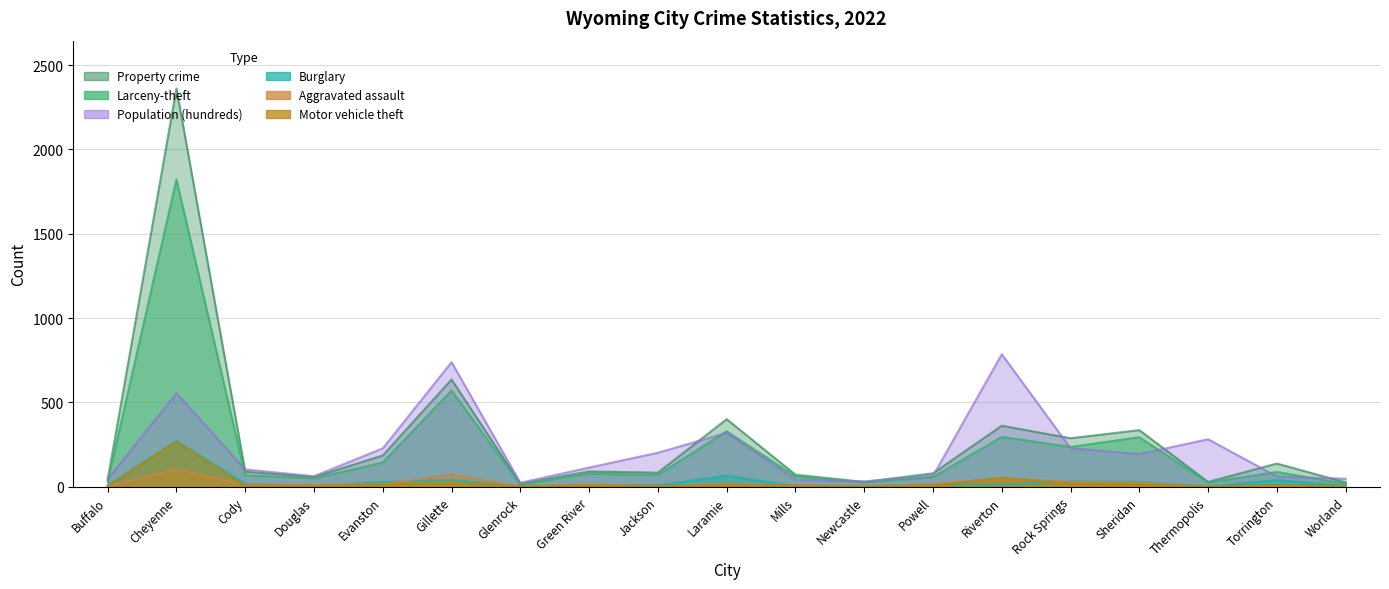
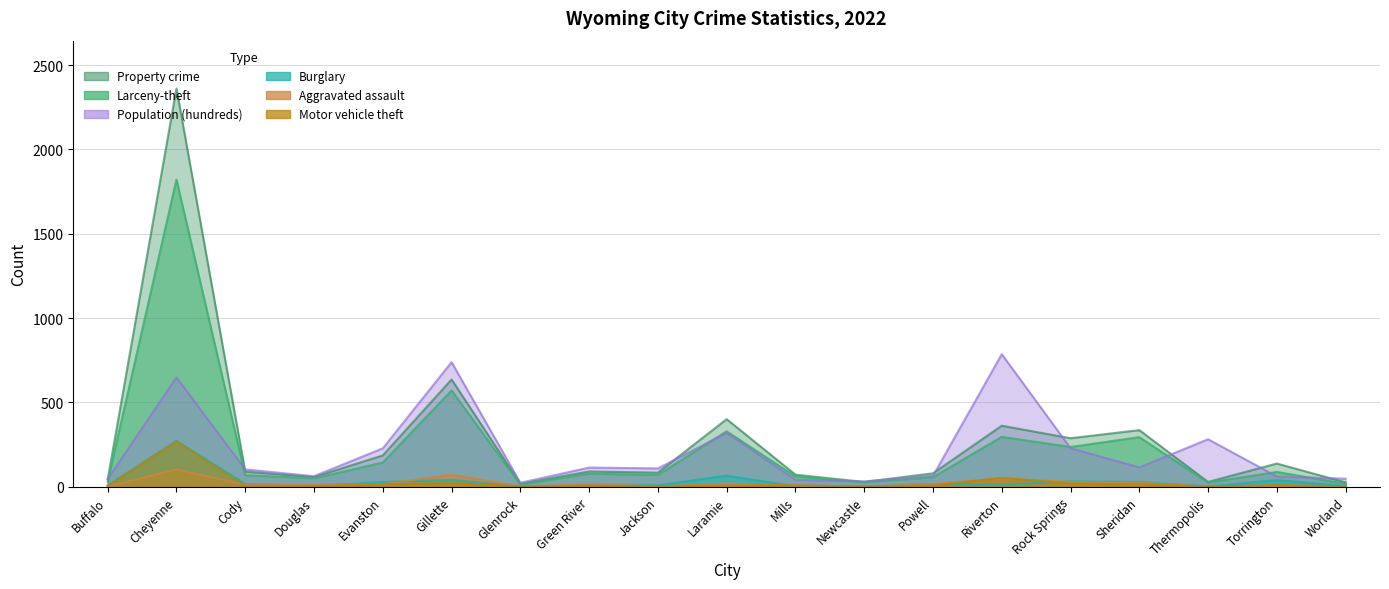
  {
    "Population (hundreds)": {
-     "Cheyenne": 560,
+     "Cheyenne": 650,
      "Evanston": 230,
      "Gillette": 740,
      "Green River": 110,
-     "Jackson": 200,
+     "Jackson": 110,
      "Mills": 40,
      "Riverton": 790,
-     "Sheridan": 190,
+     "Sheridan": 120,
      "Thermopolis": 280,
      "Torrington": 60,
      "Worland": 50
    }
  }
